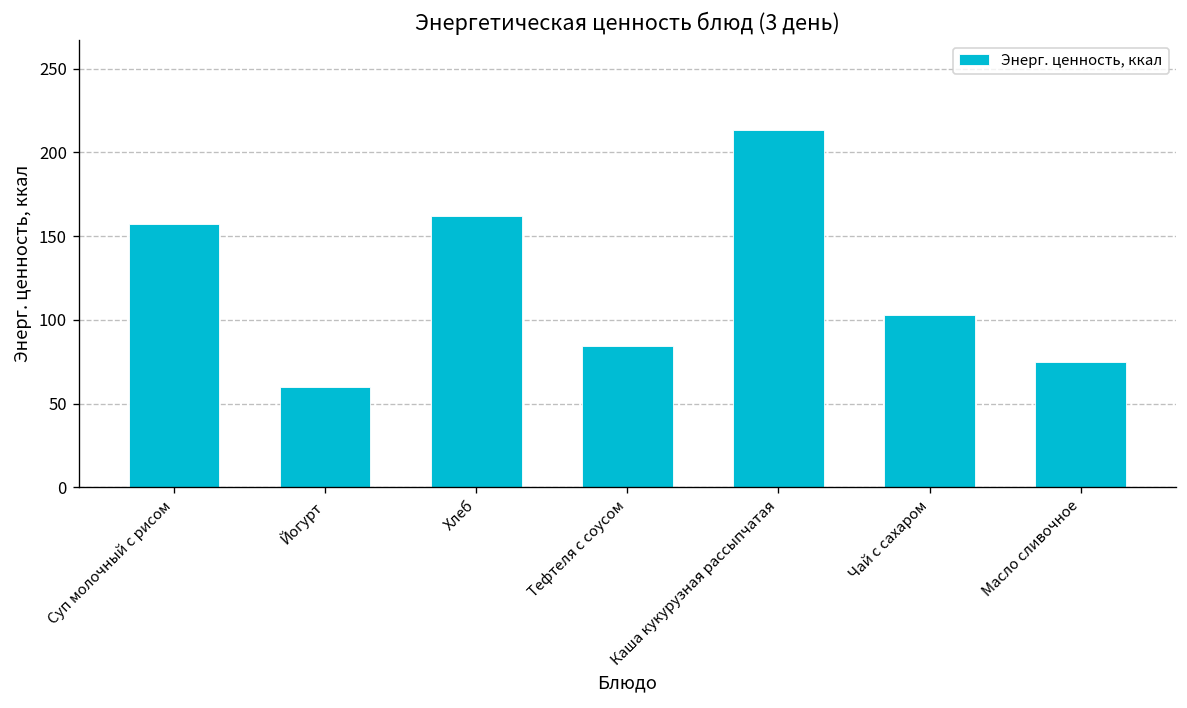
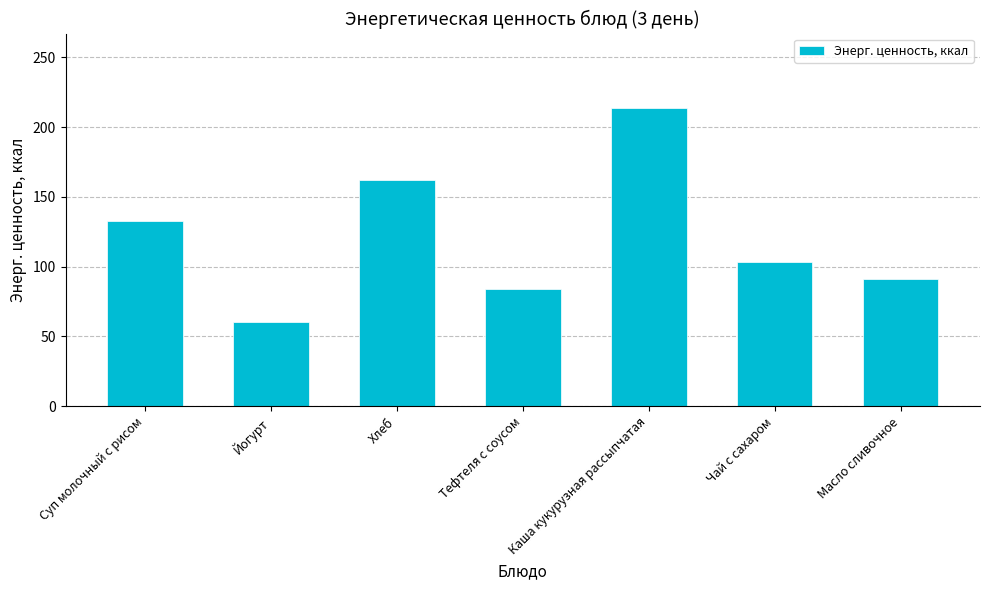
  {
-   "Суп молочный с рисом": 157,
+   "Суп молочный с рисом": 132,
    "Йогурт": 60,
    "Хлеб": 162,
    "Тефтеля с соусом": 84,
    "Каша кукурузная рассыпчатая": 214,
    "Чай с сахаром": 103,
-   "Масло сливочное": 75
+   "Масло сливочное": 91
  }
